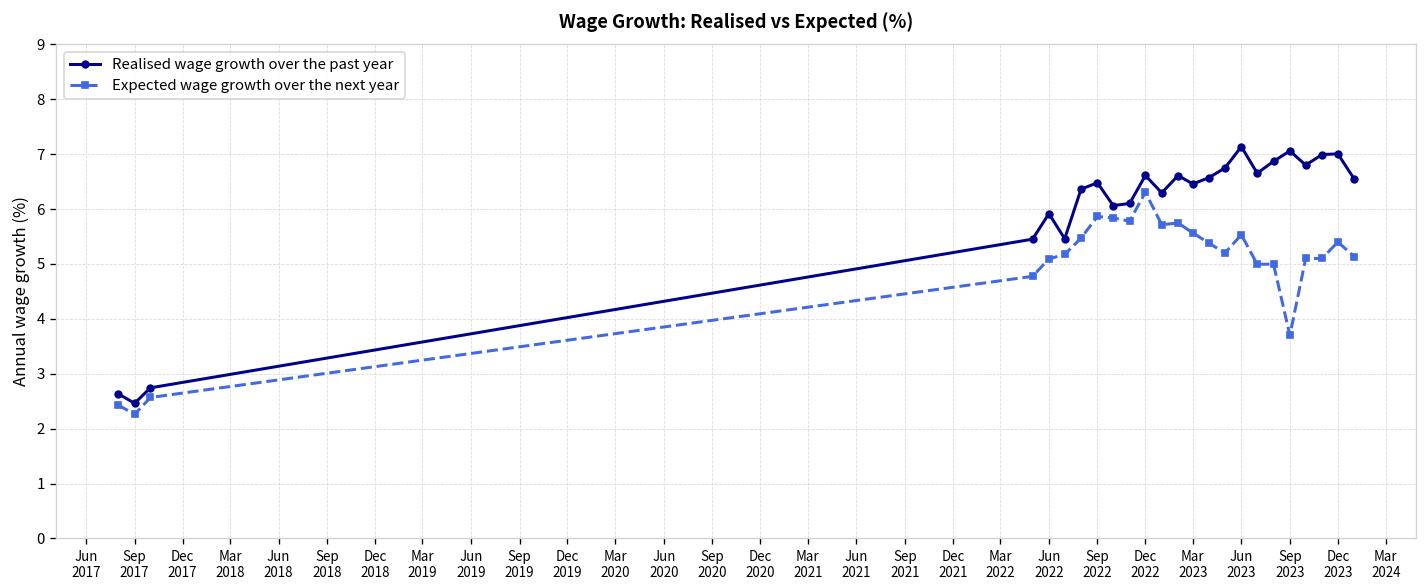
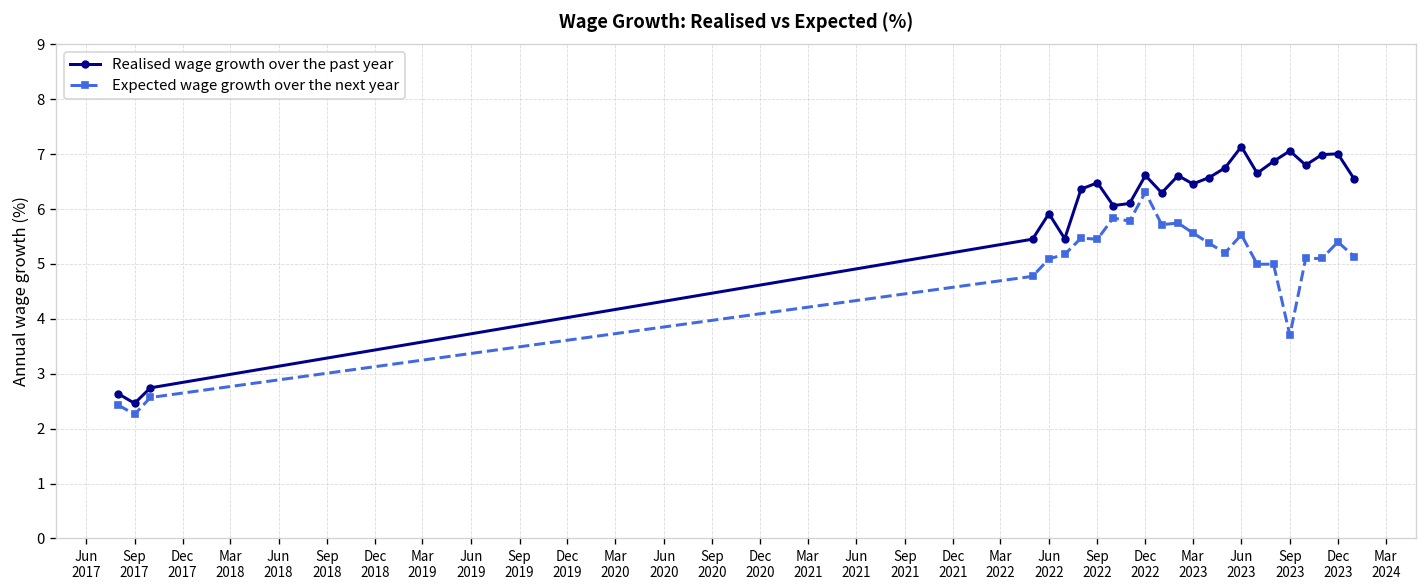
  {
    "Realised wage growth over the past year": {
      "Sep 2017": 2.5,
      "Jun 2022": 5.9,
      "Sep 2022": 6.5,
      "Dec 2022": 6.6,
      "Mar 2023": 6.5,
      "Jun 2023": 7.1,
      "Sep 2023": 7.1,
      "Dec 2023": 7.0
    },
    "Expected wage growth over the next year": {
      "Sep 2017": 2.3,
      "Jun 2022": 5.1,
-     "Sep 2022": 5.9,
+     "Sep 2022": 5.5,
      "Dec 2022": 6.3,
      "Mar 2023": 5.6,
      "Jun 2023": 5.5,
      "Sep 2023": 3.7,
      "Dec 2023": 5.4
    }
  }
